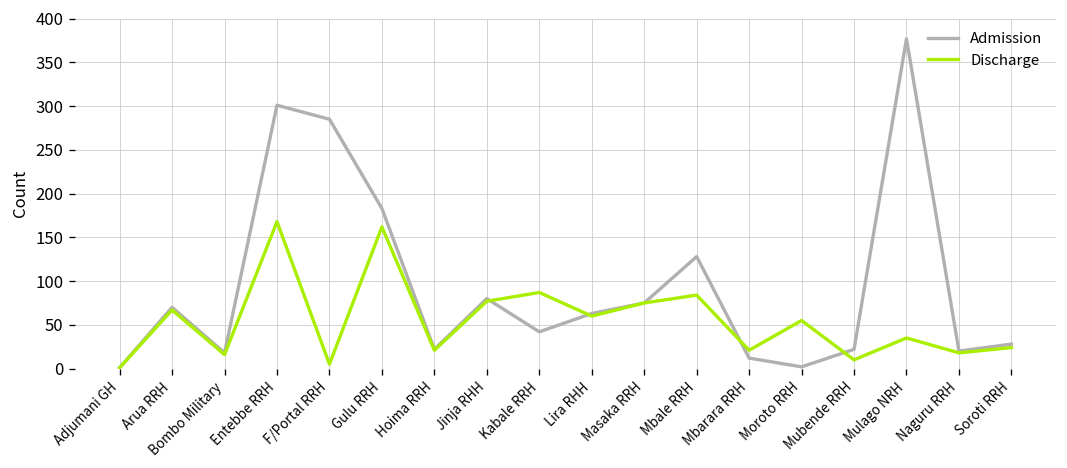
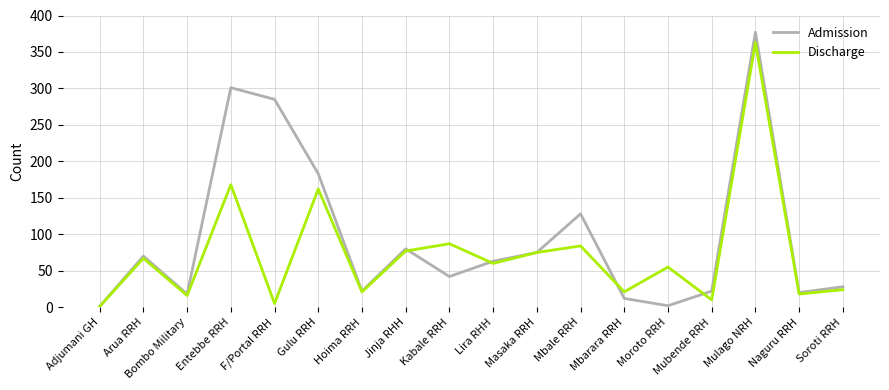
  {
    "Admission": {
      "Entebbe RRH": 300,
      "F/Portal RRH": 290,
      "Gulu RRH": 180,
      "Kabale RRH": 40,
      "Mbale RRH": 130,
      "Mbarara RRH": 10,
      "Moroto RRH": 0,
      "Mubende RRH": 20,
      "Mulago NRH": 380,
      "Soroti RRH": 30
    },
    "Discharge": {
      "Entebbe RRH": 170,
      "F/Portal RRH": 10,
      "Gulu RRH": 160,
      "Kabale RRH": 90,
      "Mbale RRH": 80,
      "Mbarara RRH": 20,
      "Moroto RRH": 60,
      "Mubende RRH": 10,
-     "Mulago NRH": 40,
+     "Mulago NRH": 360,
      "Soroti RRH": 20
    }
  }
